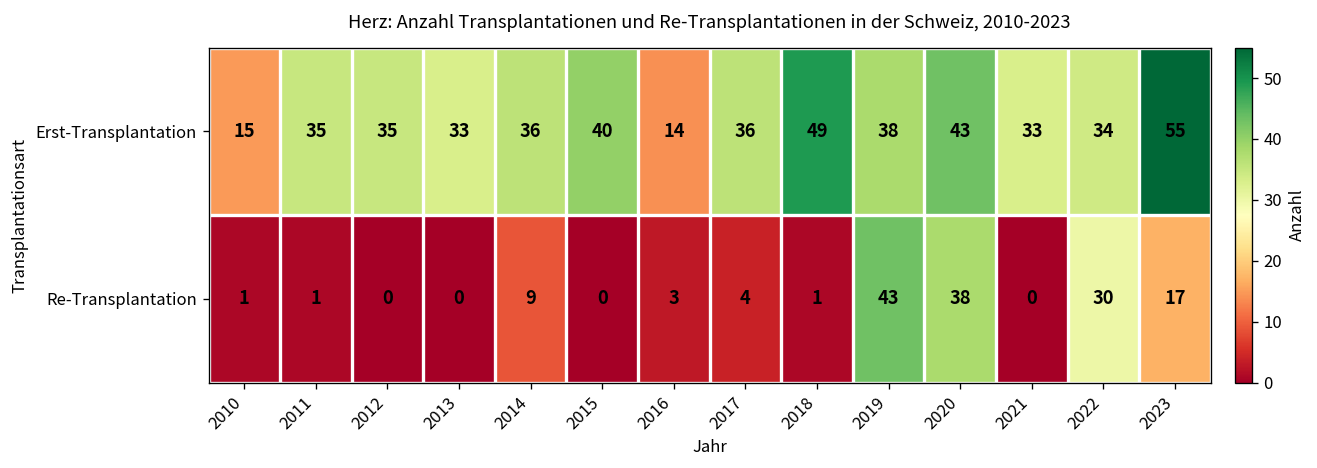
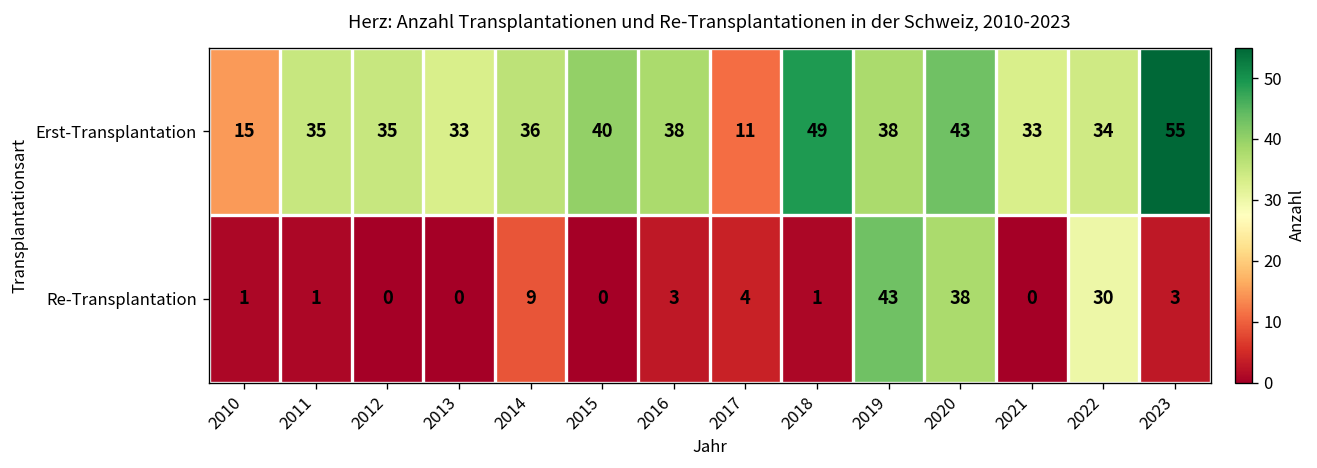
  {
    "Erst-Transplantation": {
      "2010": 15,
      "2011": 35,
      "2012": 35,
      "2013": 33,
      "2014": 36,
      "2015": 40,
-     "2016": 14,
-     "2017": 36,
+     "2016": 38,
+     "2017": 11,
      "2018": 49,
      "2019": 38,
      "2020": 43,
      "2021": 33,
      "2022": 34,
      "2023": 55
    },
    "Re-Transplantation": {
      "2010": 1,
      "2011": 1,
      "2012": 0,
      "2013": 0,
      "2014": 9,
      "2015": 0,
      "2016": 3,
      "2017": 4,
      "2018": 1,
      "2019": 43,
      "2020": 38,
      "2021": 0,
      "2022": 30,
-     "2023": 17
+     "2023": 3
    }
  }
